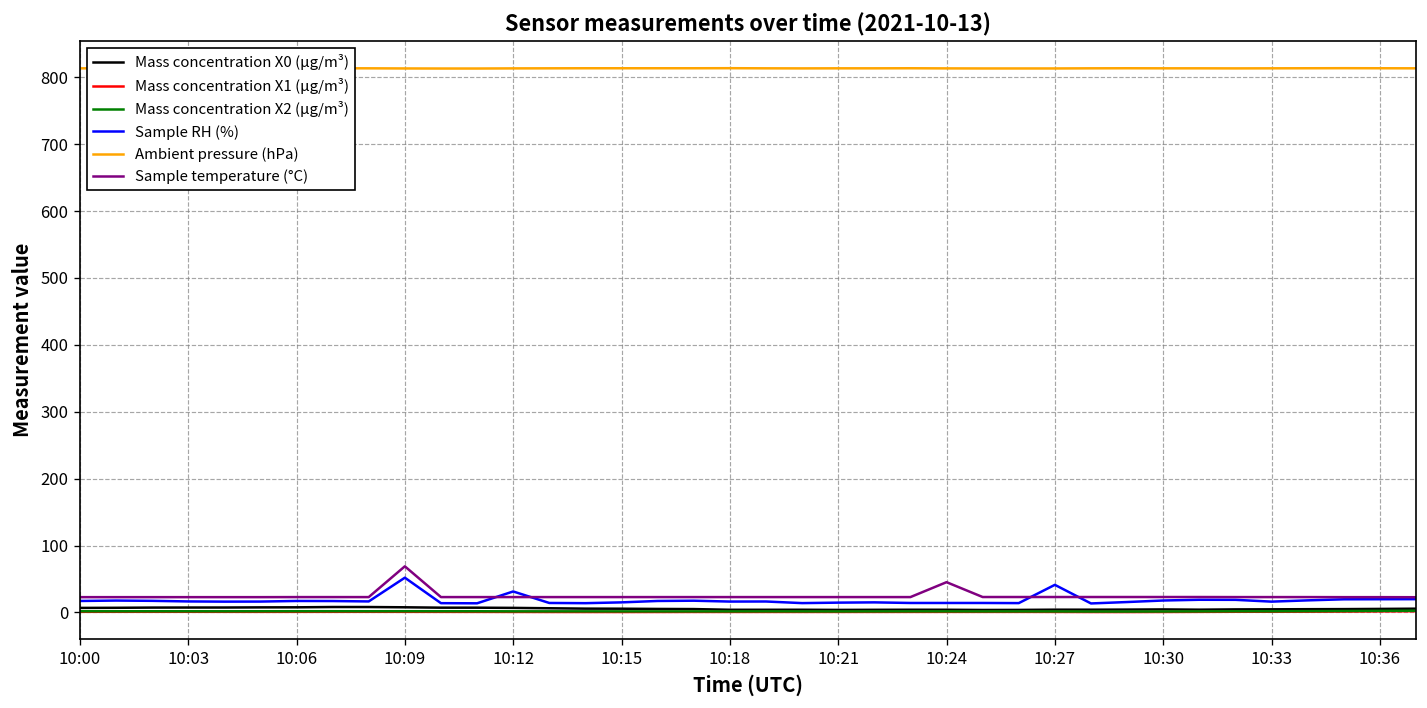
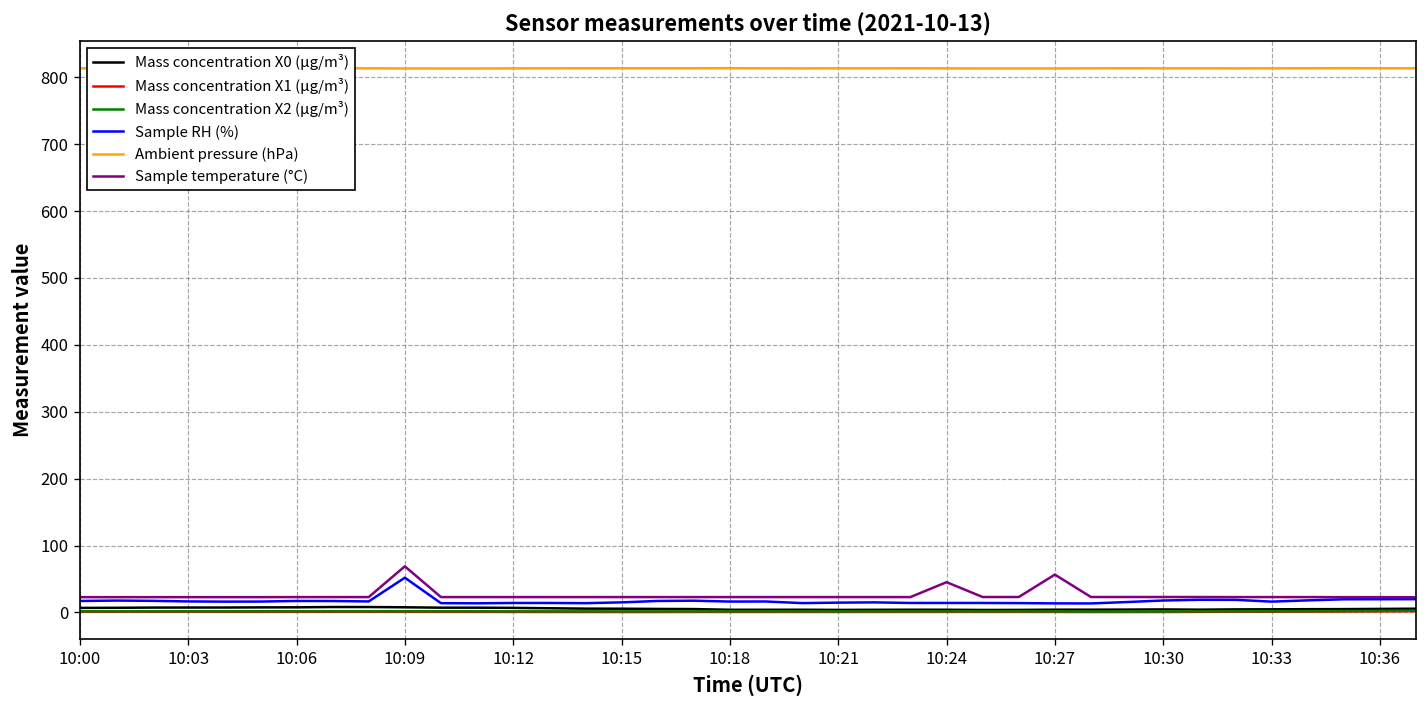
  {
    "Mass concentration X0 (μg/m³)": {
      "10:00": 10,
      "10:03": 10,
      "10:06": 10,
      "10:09": 10,
      "10:12": 10
    },
    "Sample RH (%)": {
      "10:00": 20,
      "10:03": 20,
      "10:06": 20,
      "10:09": 50,
-     "10:12": 30,
+     "10:12": 10,
      "10:15": 20,
      "10:18": 20,
      "10:21": 10,
      "10:24": 10,
-     "10:27": 40,
+     "10:27": 10,
      "10:30": 20,
      "10:33": 20
    },
    "Ambient pressure (hPa)": {
      "10:00": 810,
      "10:09": 810,
      "10:12": 810,
      "10:15": 810,
      "10:18": 810,
      "10:21": 810,
      "10:24": 810,
      "10:27": 810,
      "10:30": 810,
      "10:33": 810,
      "10:36": 810
    },
    "Sample temperature (°C)": {
      "10:00": 20,
      "10:03": 20,
      "10:06": 20,
      "10:09": 70,
      "10:12": 20,
      "10:15": 20,
      "10:18": 20,
      "10:21": 20,
      "10:24": 50,
-     "10:27": 20,
+     "10:27": 60,
      "10:30": 20,
      "10:33": 20
    }
  }
